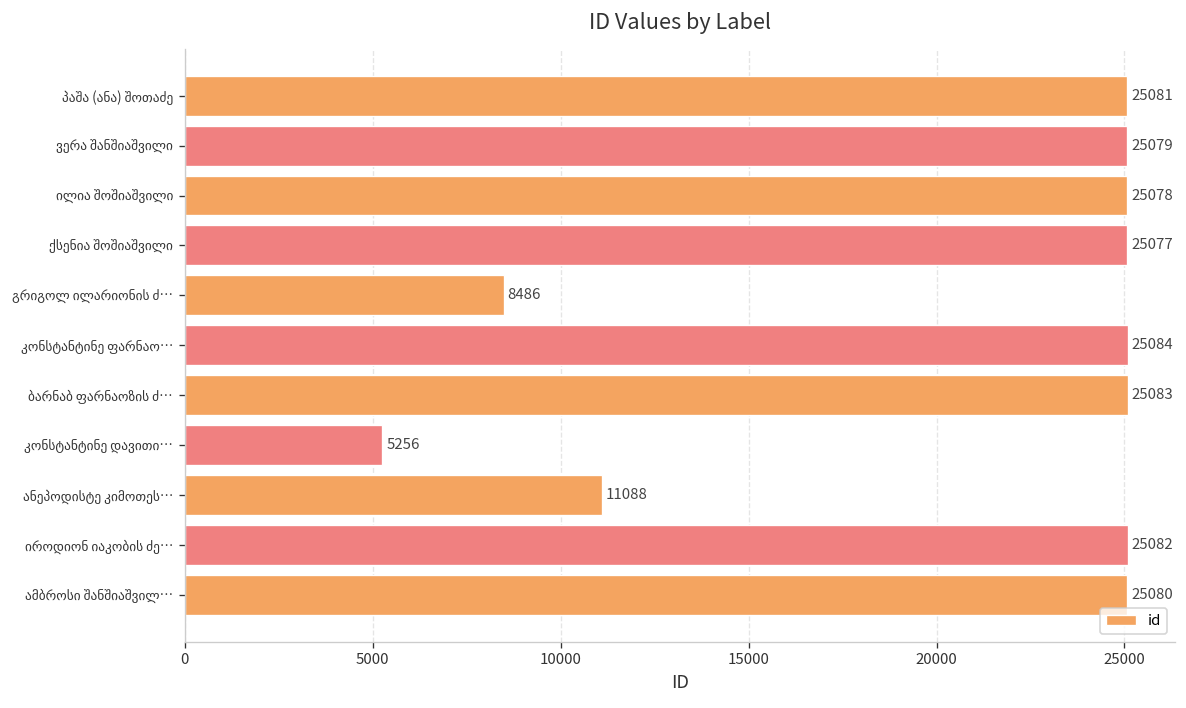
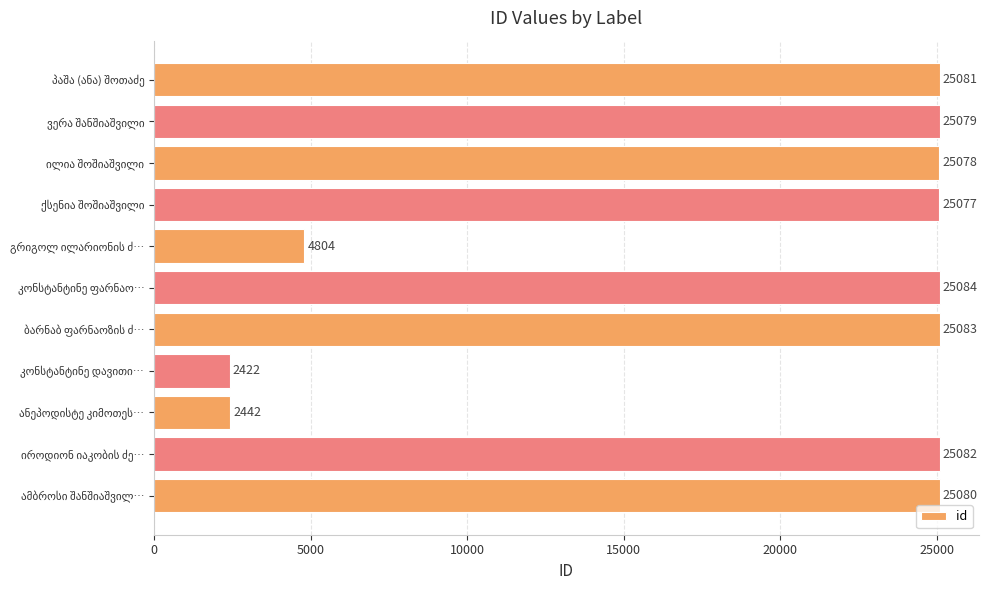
  {
    "პაშა (ანა) შოთაძე": 25081,
    "ვერა შანშიაშვილი": 25079,
    "ილია შოშიაშვილი": 25078,
    "ქსენია შოშიაშვილი": 25077,
-   "გრიგოლ ილარიონის ძ…": 8486,
+   "გრიგოლ ილარიონის ძ…": 4804,
    "კონსტანტინე ფარნაო…": 25084,
    "ბარნაბ ფარნაოზის ძ…": 25083,
-   "კონსტანტინე დავითი…": 5256,
-   "ანეპოდისტე კიმოთეს…": 11088,
+   "კონსტანტინე დავითი…": 2422,
+   "ანეპოდისტე კიმოთეს…": 2442,
    "იროდიონ იაკობის ძე…": 25082,
    "ამბროსი შანშიაშვილ…": 25080
  }
